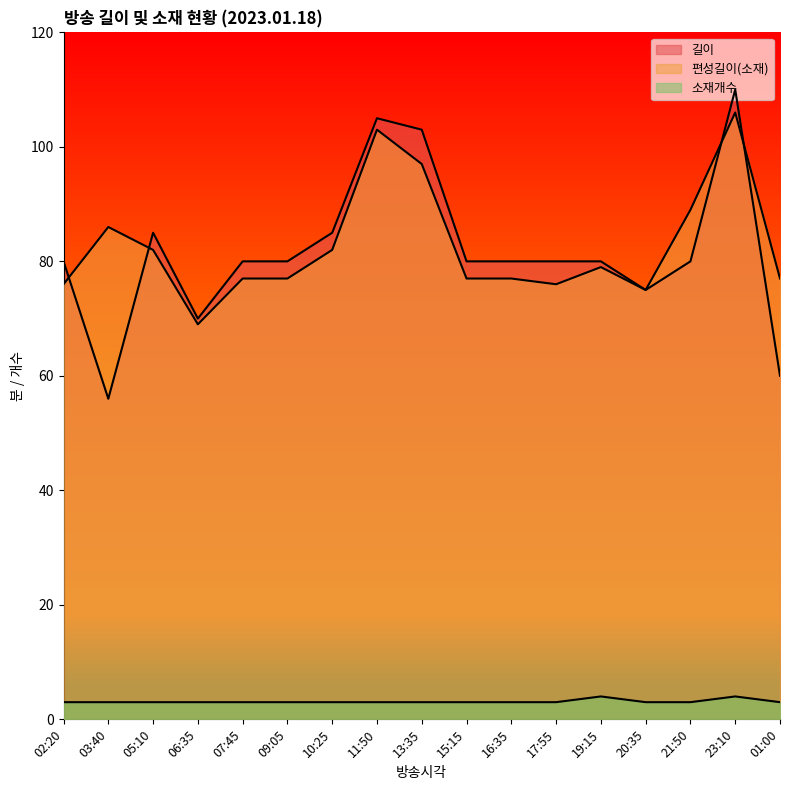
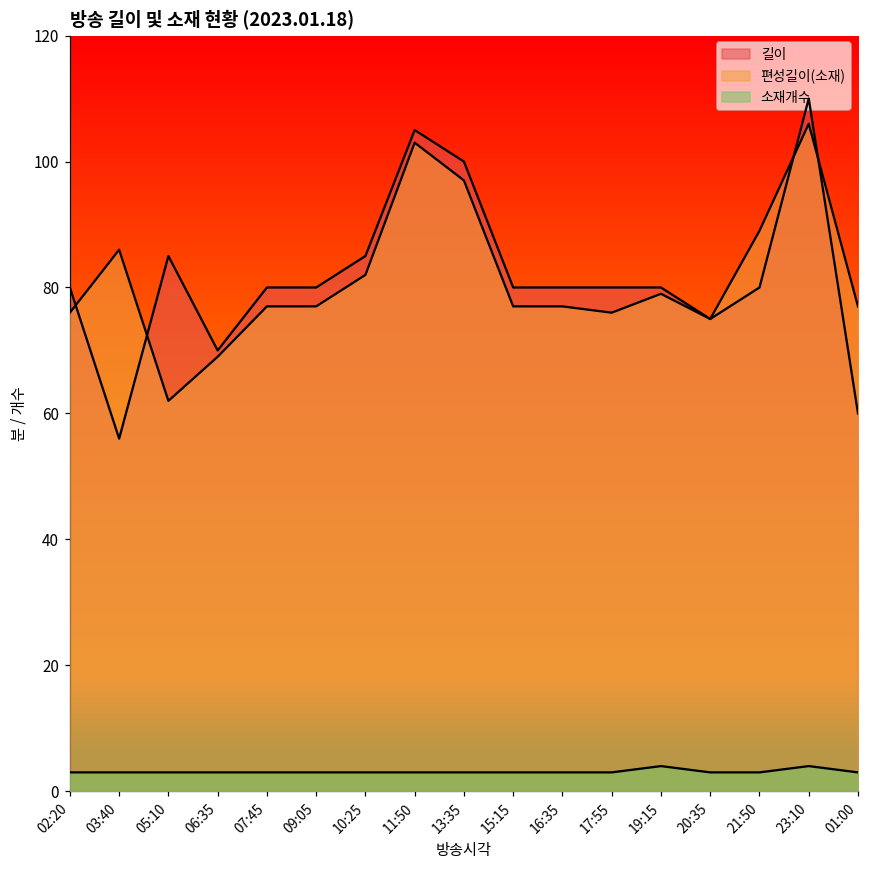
  {
    "길이": {
      "02:20": 80,
      "03:40": 56,
      "05:10": 85,
      "06:35": 70,
      "07:45": 80,
      "09:05": 80,
      "10:25": 85,
      "11:50": 105,
-     "13:35": 103,
+     "13:35": 100,
      "15:15": 80,
      "16:35": 80,
      "17:55": 80,
      "19:15": 80,
      "21:50": 80,
      "01:00": 60
    },
    "편성길이(소재)": {
      "02:20": 76,
      "03:40": 86,
-     "05:10": 82,
+     "05:10": 62,
      "06:35": 69,
      "07:45": 77,
      "09:05": 77,
      "10:25": 82,
      "11:50": 103,
      "13:35": 97,
      "15:15": 77,
      "16:35": 77,
      "17:55": 76,
      "19:15": 79,
      "21:50": 89,
      "23:10": 106,
      "01:00": 77
    },
    "소재개수": {
      "02:20": 3,
      "03:40": 3,
      "05:10": 3,
      "06:35": 3,
      "07:45": 3,
      "09:05": 3,
      "10:25": 3,
      "11:50": 3,
      "13:35": 3,
      "15:15": 3,
      "16:35": 3,
      "17:55": 3,
      "19:15": 4,
      "20:35": 3,
      "21:50": 3,
      "23:10": 4,
      "01:00": 3
    }
  }
